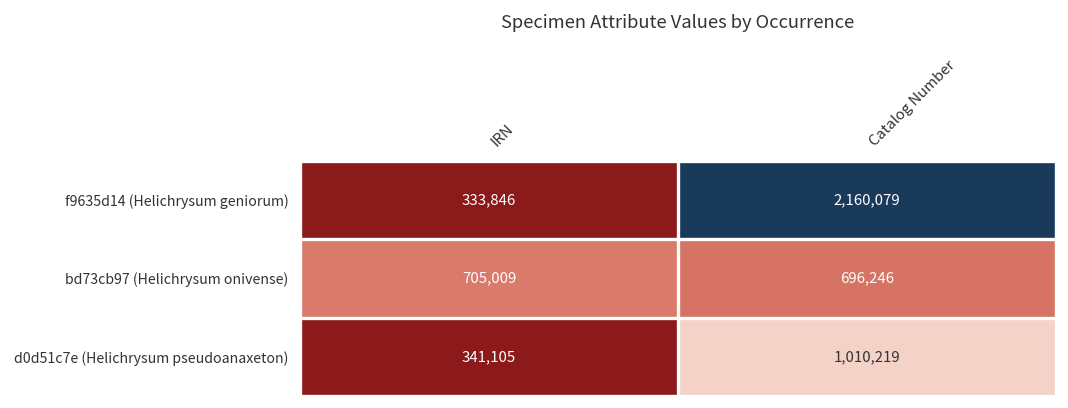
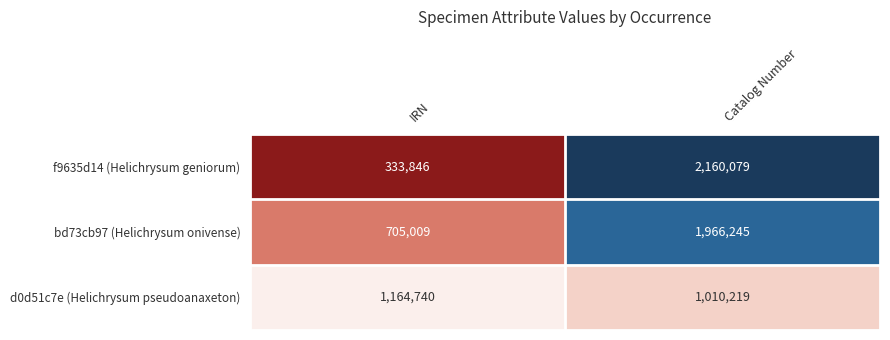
  {
    "f9635d14 (Helichrysum geniorum)": {
      "IRN": "333,846",
      "Catalog Number": "2,160,079"
    },
    "bd73cb97 (Helichrysum onivense)": {
      "IRN": "705,009",
-     "Catalog Number": "696,246"
+     "Catalog Number": "1,966,245"
    },
    "d0d51c7e (Helichrysum pseudoanaxeton)": {
-     "IRN": "341,105",
+     "IRN": "1,164,740",
      "Catalog Number": "1,010,219"
    }
  }
